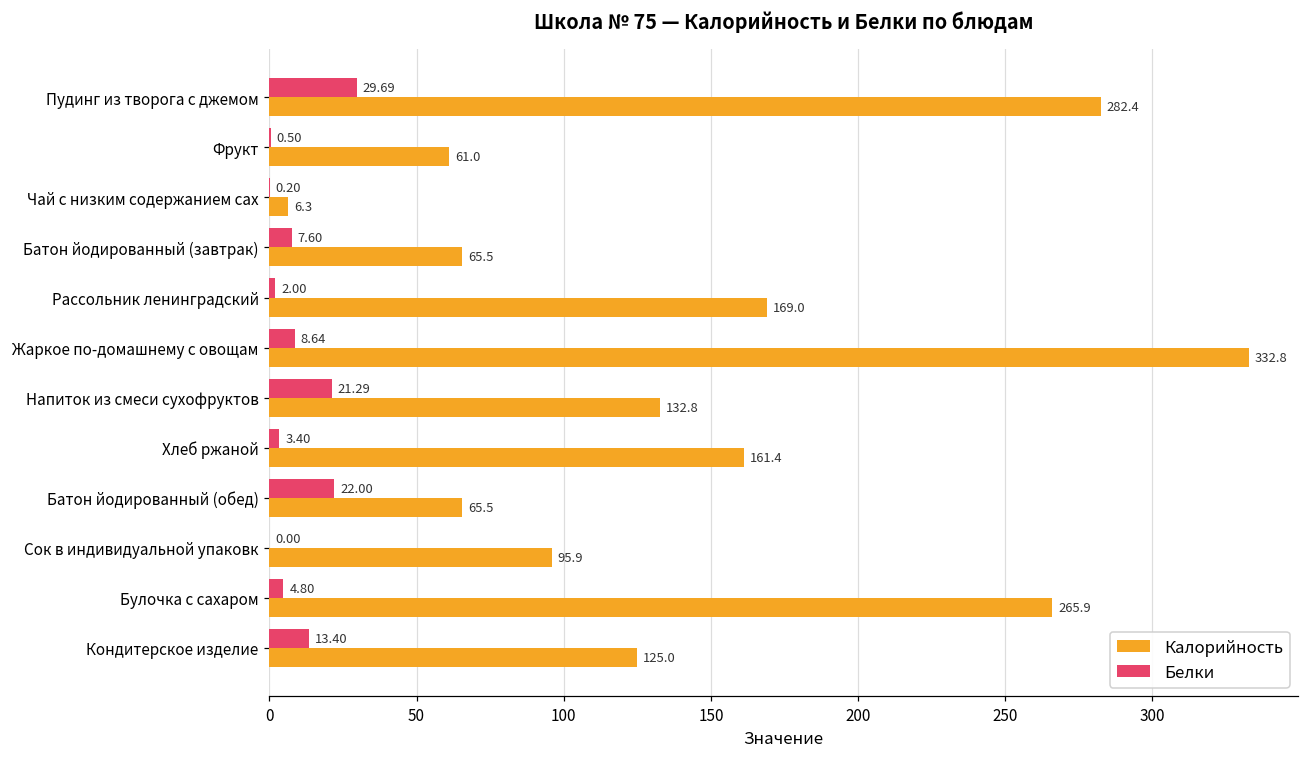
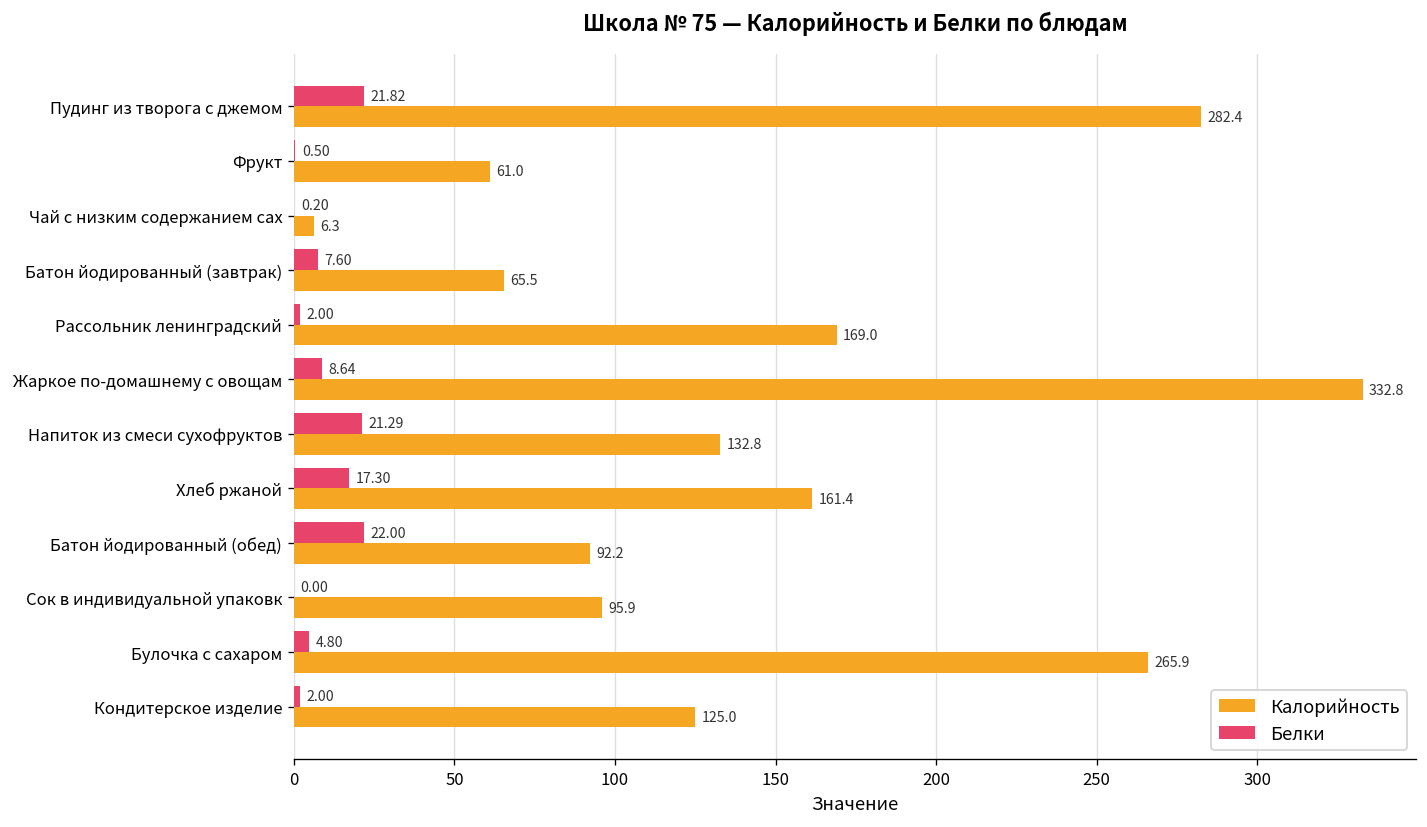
  {
    "Калорийность": {
      "Пудинг из творога с джемом": 282.4,
      "Фрукт": 61.0,
      "Чай с низким содержанием сах": 6.3,
      "Батон йодированный (завтрак)": 65.5,
      "Рассольник ленинградский": 169.0,
      "Жаркое по-домашнему с овощам": 332.8,
      "Напиток из смеси сухофруктов": 132.8,
      "Хлеб ржаной": 161.4,
-     "Батон йодированный (обед)": 65.5,
+     "Батон йодированный (обед)": 92.2,
      "Сок в индивидуальной упаковк": 95.9,
      "Булочка с сахаром": 265.9,
      "Кондитерское изделие": 125.0
    },
    "Белки": {
-     "Пудинг из творога с джемом": 29.69,
+     "Пудинг из творога с джемом": 21.82,
      "Фрукт": 0.50,
      "Чай с низким содержанием сах": 0.20,
      "Батон йодированный (завтрак)": 7.60,
      "Рассольник ленинградский": 2.00,
      "Жаркое по-домашнему с овощам": 8.64,
      "Напиток из смеси сухофруктов": 21.29,
-     "Хлеб ржаной": 3.40,
+     "Хлеб ржаной": 17.30,
      "Батон йодированный (обед)": 22.00,
      "Сок в индивидуальной упаковк": 0.00,
      "Булочка с сахаром": 4.80,
-     "Кондитерское изделие": 13.40
+     "Кондитерское изделие": 2.00
    }
  }
